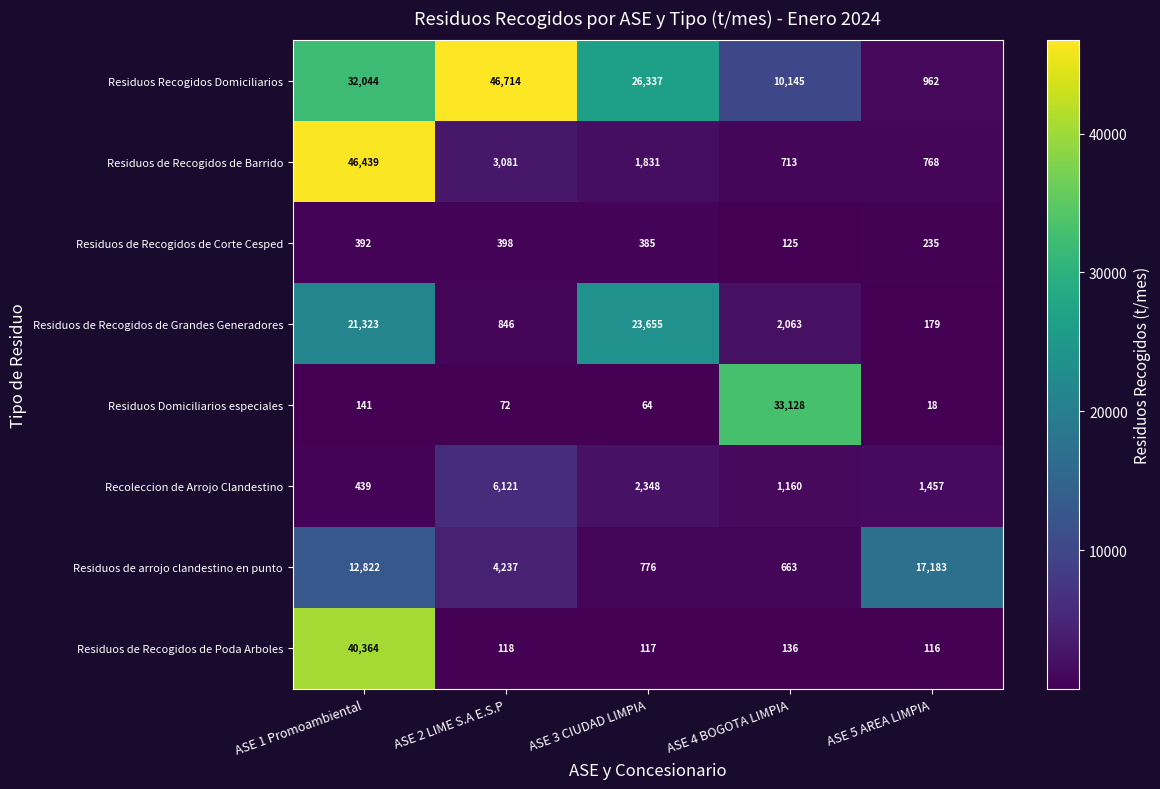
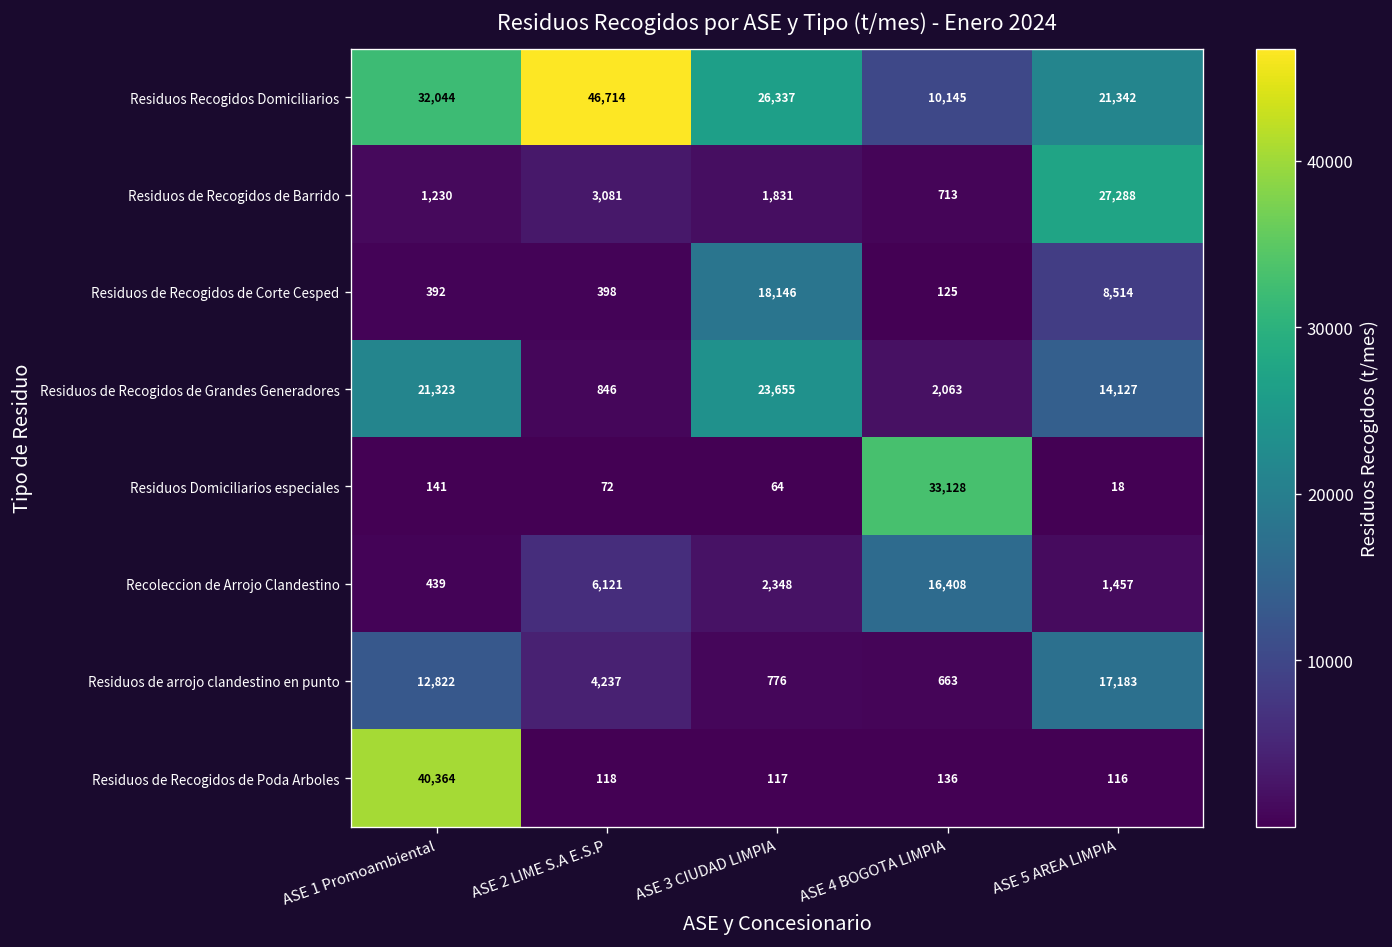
  {
    "Residuos Recogidos Domiciliarios": {
      "ASE 1 Promoambiental": "32,044",
      "ASE 2 LIME S.A E.S.P": "46,714",
      "ASE 3 CIUDAD LIMPIA": "26,337",
      "ASE 4 BOGOTA LIMPIA": "10,145",
-     "ASE 5 AREA LIMPIA": "962"
+     "ASE 5 AREA LIMPIA": "21,342"
    },
    "Residuos de Recogidos de Barrido": {
-     "ASE 1 Promoambiental": "46,439",
+     "ASE 1 Promoambiental": "1,230",
      "ASE 2 LIME S.A E.S.P": "3,081",
      "ASE 3 CIUDAD LIMPIA": "1,831",
      "ASE 4 BOGOTA LIMPIA": "713",
-     "ASE 5 AREA LIMPIA": "768"
+     "ASE 5 AREA LIMPIA": "27,288"
    },
    "Residuos de Recogidos de Corte Cesped": {
      "ASE 1 Promoambiental": "392",
      "ASE 2 LIME S.A E.S.P": "398",
-     "ASE 3 CIUDAD LIMPIA": "385",
+     "ASE 3 CIUDAD LIMPIA": "18,146",
      "ASE 4 BOGOTA LIMPIA": "125",
-     "ASE 5 AREA LIMPIA": "235"
+     "ASE 5 AREA LIMPIA": "8,514"
    },
    "Residuos de Recogidos de Grandes Generadores": {
      "ASE 1 Promoambiental": "21,323",
      "ASE 2 LIME S.A E.S.P": "846",
      "ASE 3 CIUDAD LIMPIA": "23,655",
      "ASE 4 BOGOTA LIMPIA": "2,063",
-     "ASE 5 AREA LIMPIA": "179"
+     "ASE 5 AREA LIMPIA": "14,127"
    },
    "Residuos Domiciliarios especiales": {
      "ASE 1 Promoambiental": "141",
      "ASE 2 LIME S.A E.S.P": "72",
      "ASE 3 CIUDAD LIMPIA": "64",
      "ASE 4 BOGOTA LIMPIA": "33,128",
      "ASE 5 AREA LIMPIA": "18"
    },
    "Recoleccion de Arrojo Clandestino": {
      "ASE 1 Promoambiental": "439",
      "ASE 2 LIME S.A E.S.P": "6,121",
      "ASE 3 CIUDAD LIMPIA": "2,348",
-     "ASE 4 BOGOTA LIMPIA": "1,160",
+     "ASE 4 BOGOTA LIMPIA": "16,408",
      "ASE 5 AREA LIMPIA": "1,457"
    },
    "Residuos de arrojo clandestino en punto": {
      "ASE 1 Promoambiental": "12,822",
      "ASE 2 LIME S.A E.S.P": "4,237",
      "ASE 3 CIUDAD LIMPIA": "776",
      "ASE 4 BOGOTA LIMPIA": "663",
      "ASE 5 AREA LIMPIA": "17,183"
    },
    "Residuos de Recogidos de Poda Arboles": {
      "ASE 1 Promoambiental": "40,364",
      "ASE 2 LIME S.A E.S.P": "118",
      "ASE 3 CIUDAD LIMPIA": "117",
      "ASE 4 BOGOTA LIMPIA": "136",
      "ASE 5 AREA LIMPIA": "116"
    }
  }
